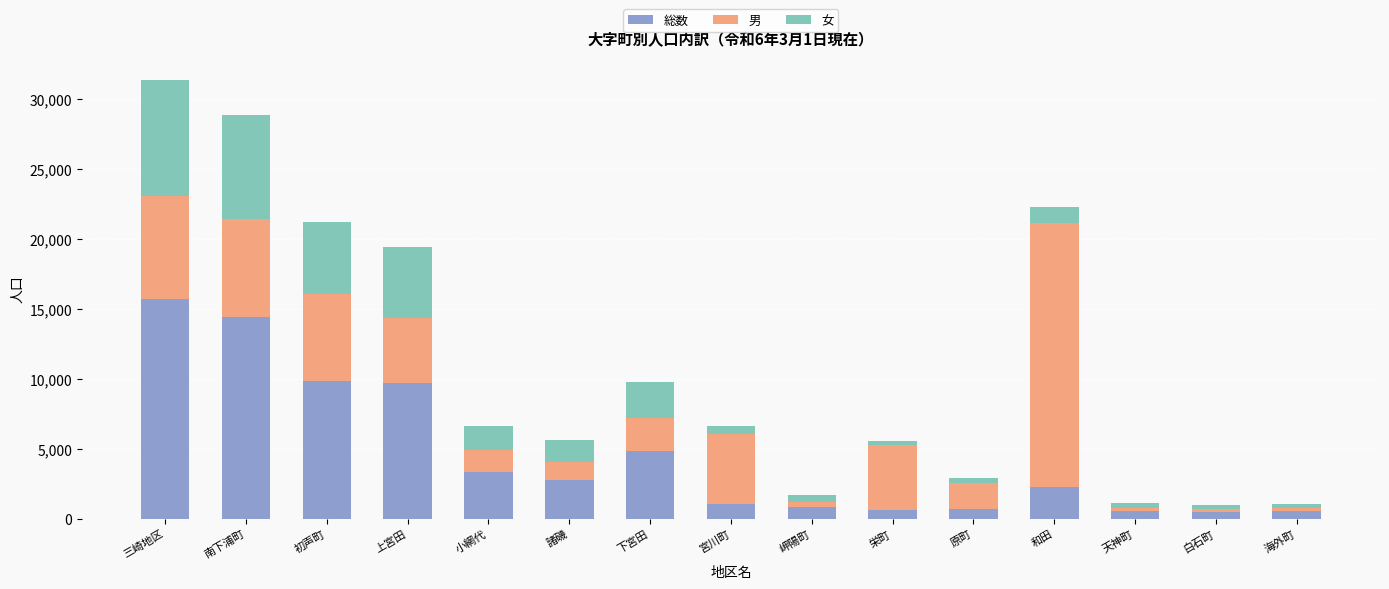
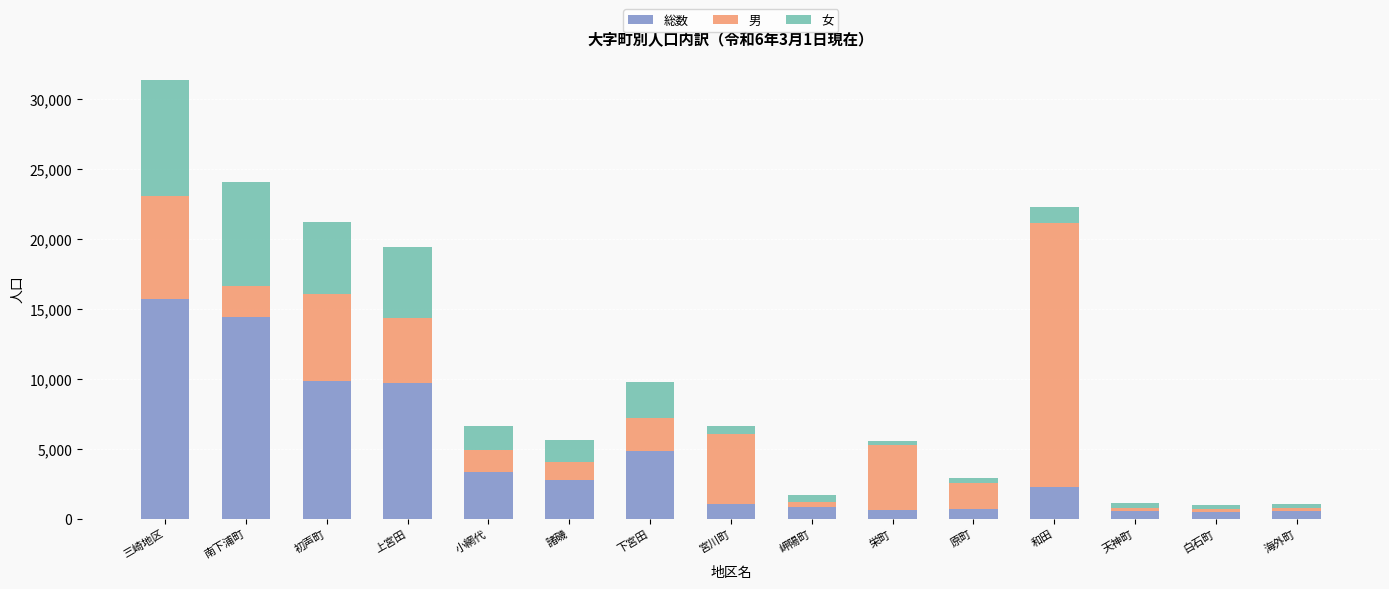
  {
    "男": {
      "三崎地区": "7,400",
-     "南下浦町": "7,000",
+     "南下浦町": "2,200",
      "初声町": "6,300",
      "上宮田": "4,600",
      "小網代": "1,600",
      "諸磯": "1,300",
      "下宮田": "2,300",
      "宮川町": "5,000",
      "岬陽町": "400",
      "栄町": "4,600",
      "原町": "1,900",
      "和田": "18,900",
      "天神町": "200",
      "白石町": "200",
      "海外町": "300"
    }
  }
